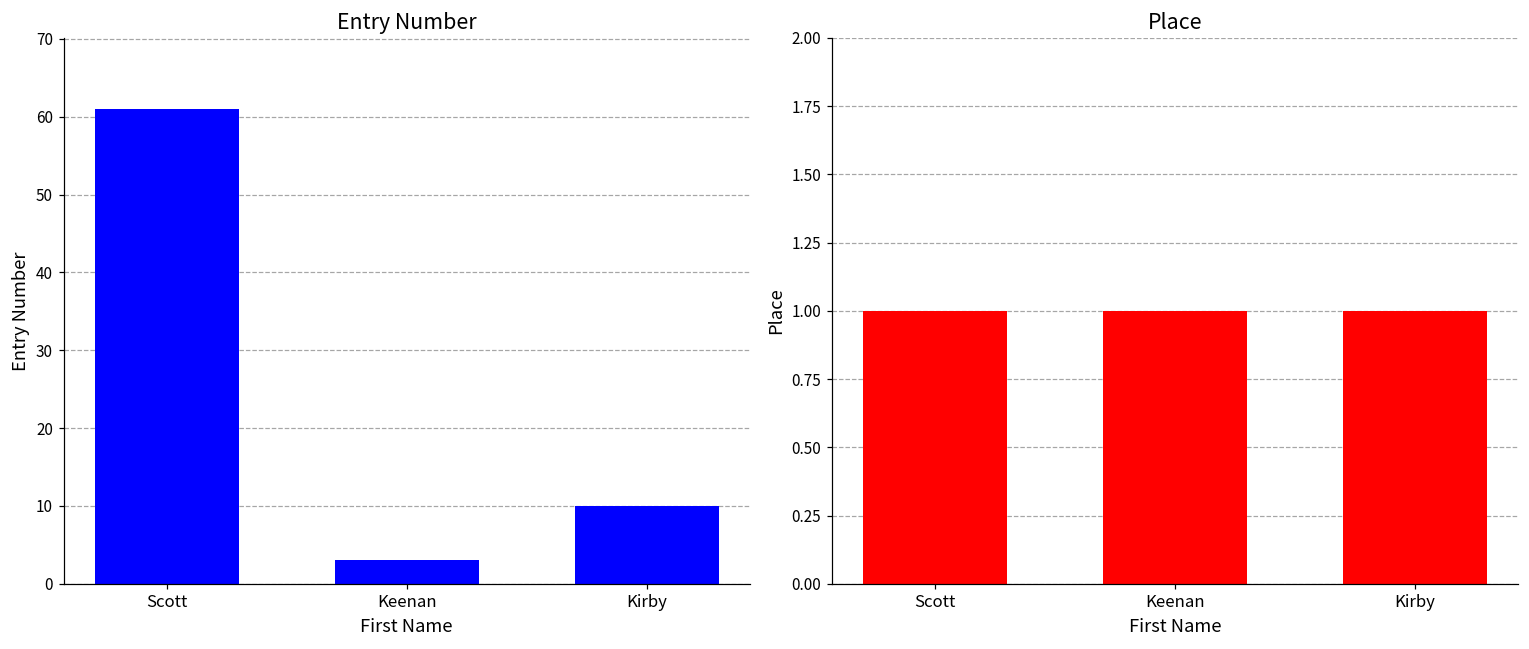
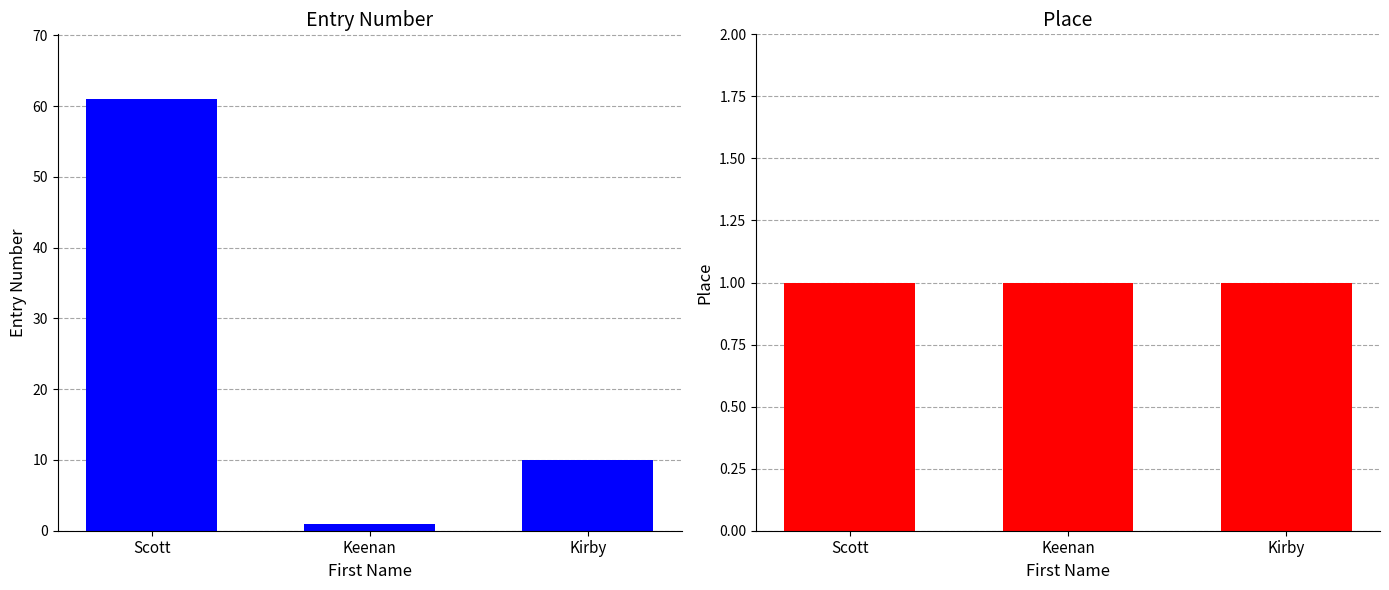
  {
    "Entry Number": {
      "Scott": 61,
-     "Keenan": 3,
+     "Keenan": 1,
      "Kirby": 10
    },
    "Place": {
      "Scott": 1.00,
      "Keenan": 1.00,
      "Kirby": 1.00
    }
  }
